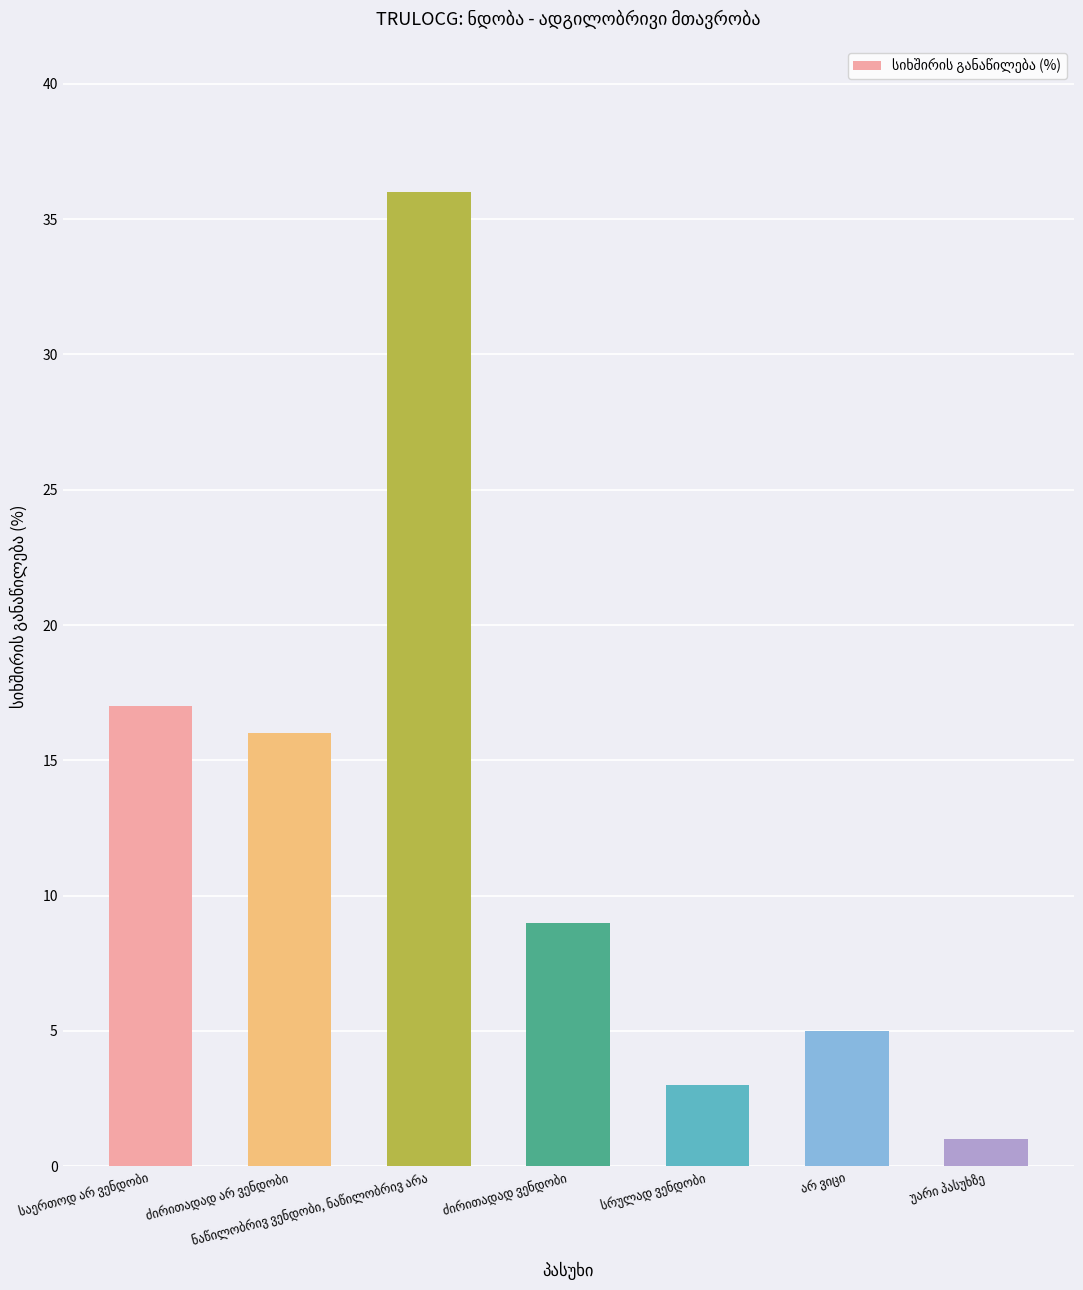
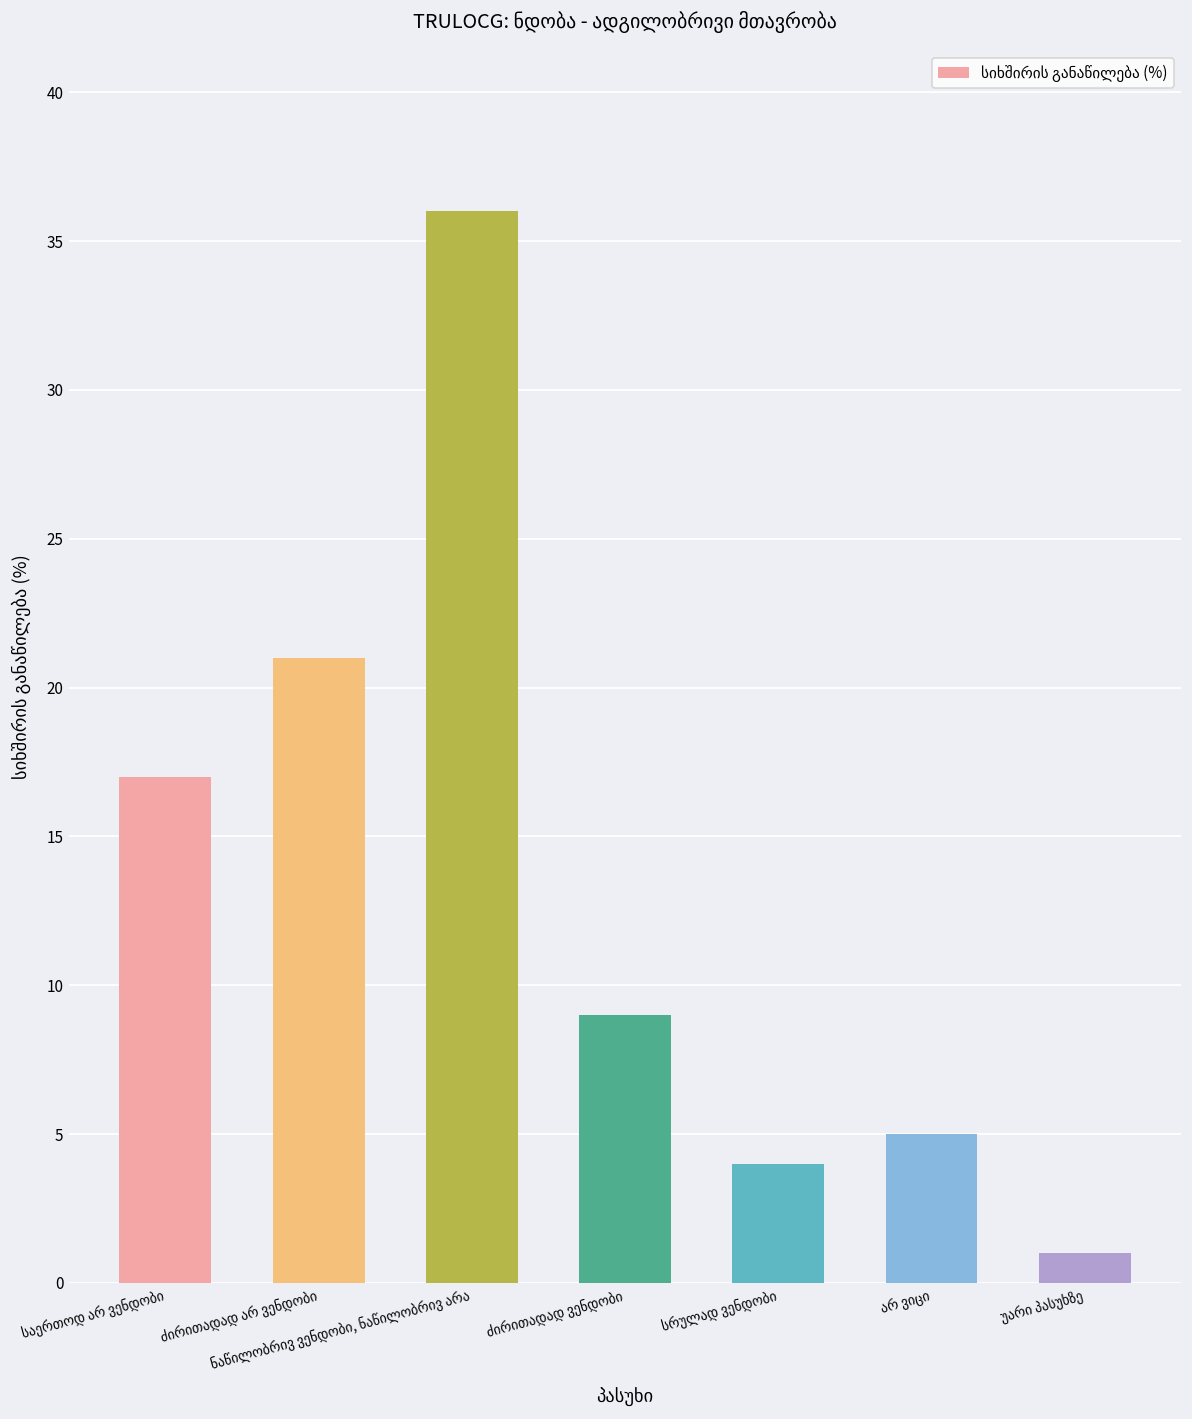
  {
    "საერთოდ არ ვენდობი": 17,
-   "ძირითადად არ ვენდობი": 16,
+   "ძირითადად არ ვენდობი": 21,
    "ნაწილობრივ ვენდობი, ნაწილობრივ არა": 36,
    "ძირითადად ვენდობი": 9,
-   "სრულად ვენდობი": 3,
+   "სრულად ვენდობი": 4,
    "არ ვიცი": 5,
    "უარი პასუხზე": 1
  }
